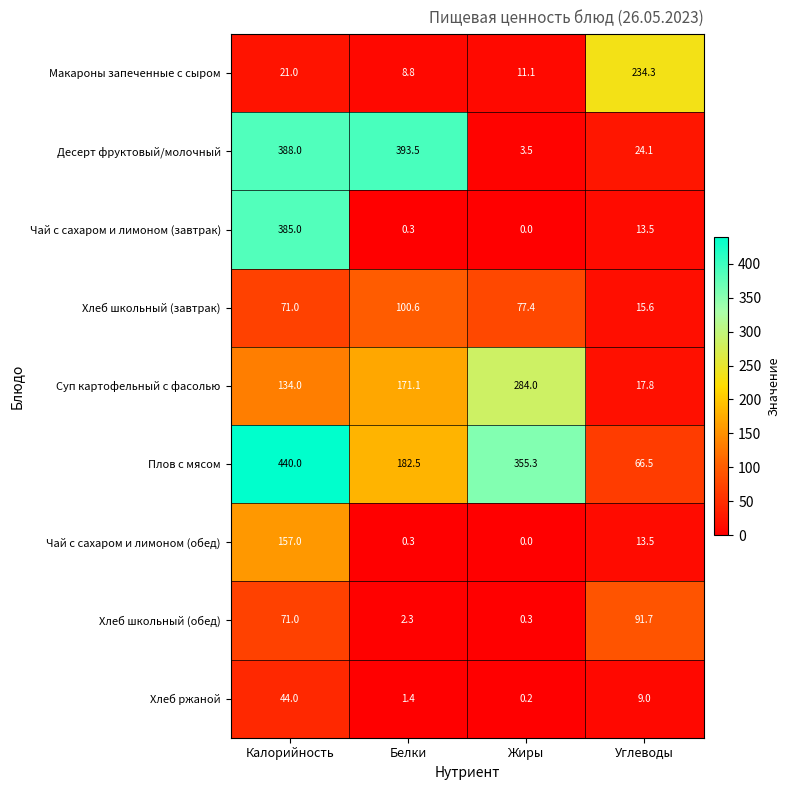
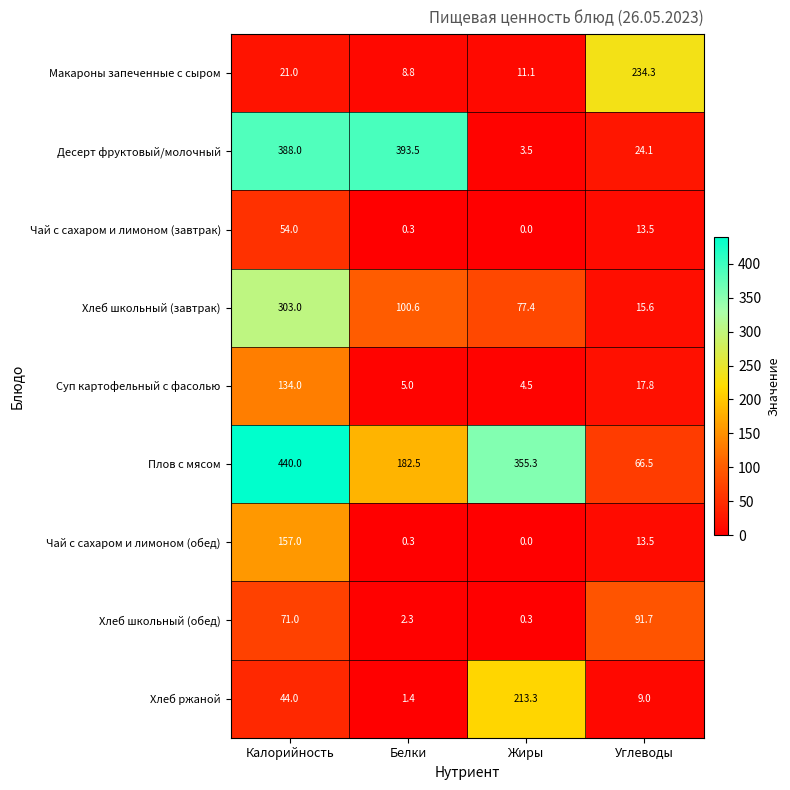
  {
    "Макароны запеченные с сыром": {
      "Калорийность": 21.0,
      "Белки": 8.8,
      "Жиры": 11.1,
      "Углеводы": 234.3
    },
    "Десерт фруктовый/молочный": {
      "Калорийность": 388.0,
      "Белки": 393.5,
      "Жиры": 3.5,
      "Углеводы": 24.1
    },
    "Чай с сахаром и лимоном (завтрак)": {
-     "Калорийность": 385.0,
+     "Калорийность": 54.0,
      "Белки": 0.3,
      "Жиры": 0.0,
      "Углеводы": 13.5
    },
    "Хлеб школьный (завтрак)": {
-     "Калорийность": 71.0,
+     "Калорийность": 303.0,
      "Белки": 100.6,
      "Жиры": 77.4,
      "Углеводы": 15.6
    },
    "Суп картофельный с фасолью": {
      "Калорийность": 134.0,
-     "Белки": 171.1,
-     "Жиры": 284.0,
+     "Белки": 5.0,
+     "Жиры": 4.5,
      "Углеводы": 17.8
    },
    "Плов с мясом": {
      "Калорийность": 440.0,
      "Белки": 182.5,
      "Жиры": 355.3,
      "Углеводы": 66.5
    },
    "Чай с сахаром и лимоном (обед)": {
      "Калорийность": 157.0,
      "Белки": 0.3,
      "Жиры": 0.0,
      "Углеводы": 13.5
    },
    "Хлеб школьный (обед)": {
      "Калорийность": 71.0,
      "Белки": 2.3,
      "Жиры": 0.3,
      "Углеводы": 91.7
    },
    "Хлеб ржаной": {
      "Калорийность": 44.0,
      "Белки": 1.4,
-     "Жиры": 0.2,
+     "Жиры": 213.3,
      "Углеводы": 9.0
    }
  }
